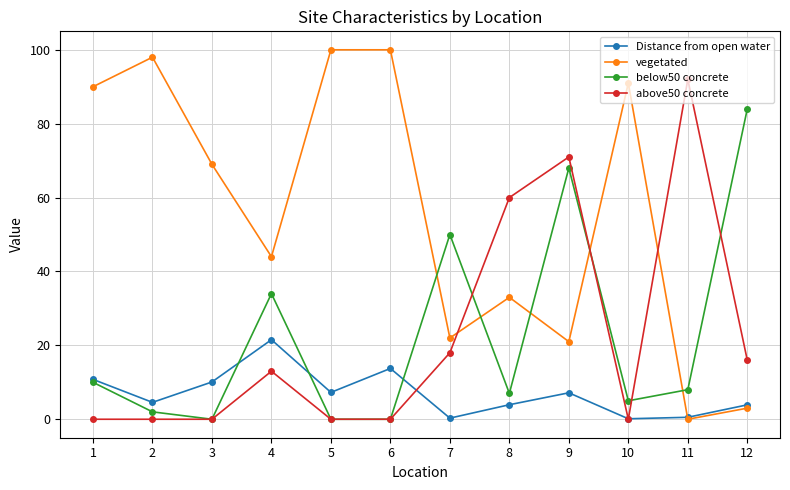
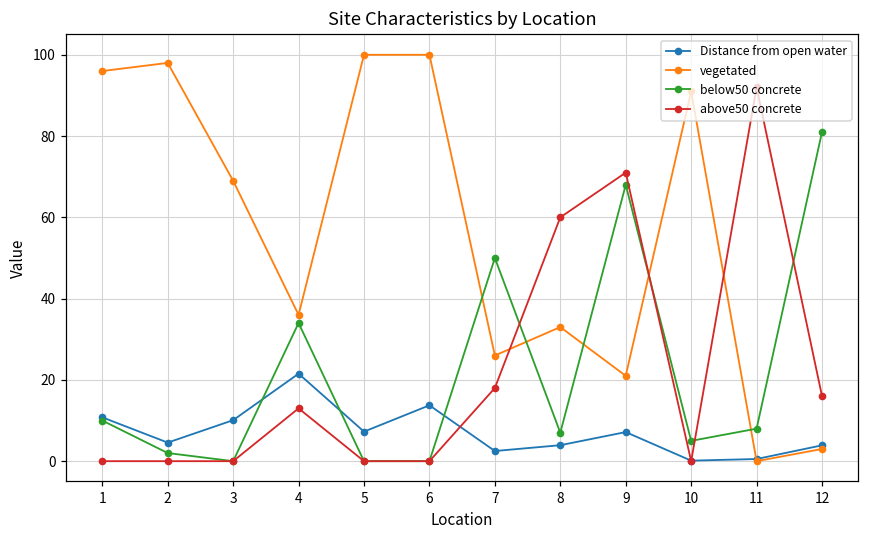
  {
    "Distance from open water": {
      "1": 11,
      "2": 5,
      "3": 10,
      "4": 22,
      "5": 7,
      "6": 14,
-     "7": 0,
+     "7": 3,
      "8": 4,
      "9": 7,
      "12": 4
    },
    "vegetated": {
-     "1": 90,
+     "1": 96,
      "2": 98,
      "3": 69,
-     "4": 44,
+     "4": 36,
      "5": 100,
      "6": 100,
-     "7": 22,
+     "7": 26,
      "8": 33,
      "9": 21,
      "12": 3
    },
    "below50 concrete": {
      "1": 10,
      "2": 2,
      "4": 34,
      "7": 50,
      "8": 7,
      "9": 68,
      "10": 5,
      "11": 8,
-     "12": 84
+     "12": 81
    },
    "above50 concrete": {
      "1": 0,
      "2": 0,
      "4": 13,
      "7": 18,
      "8": 60,
      "9": 71,
      "12": 16
    }
  }
